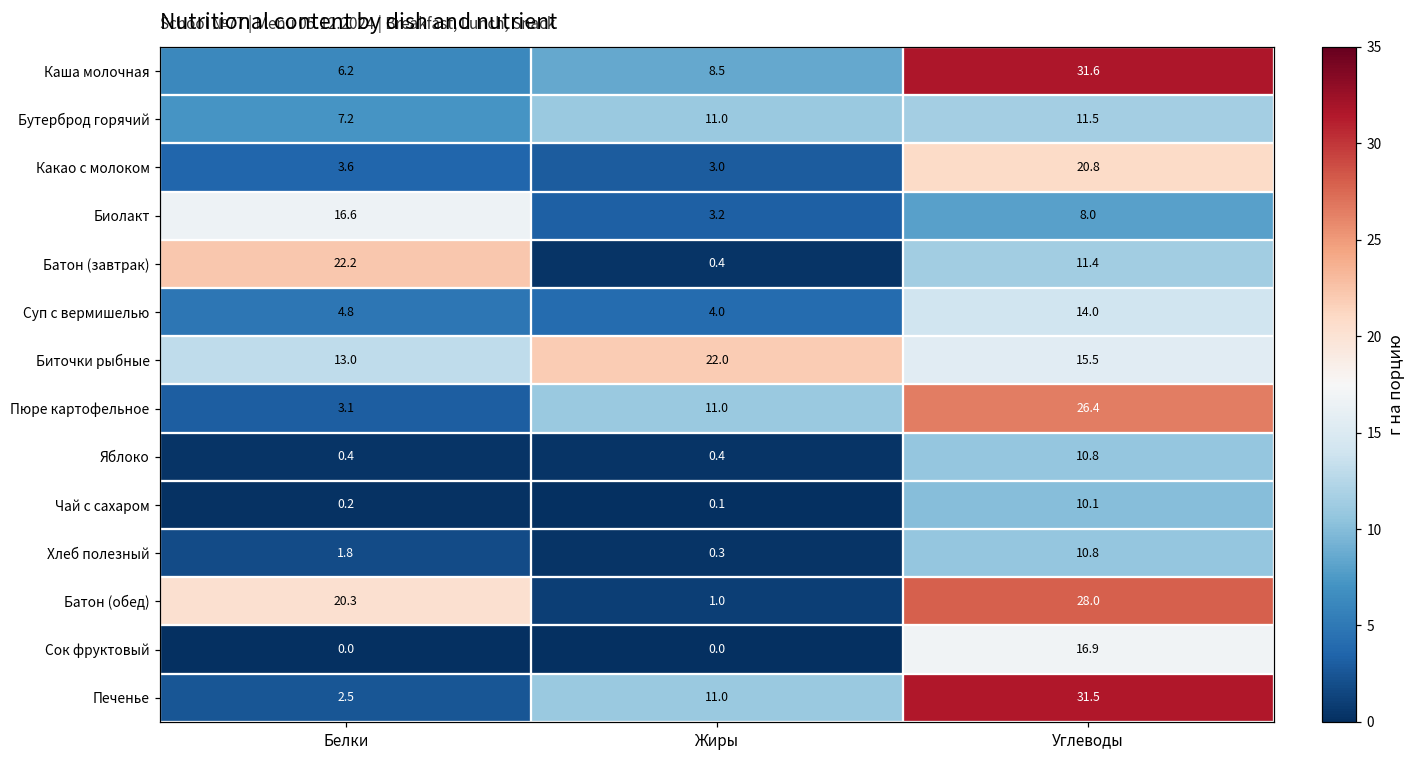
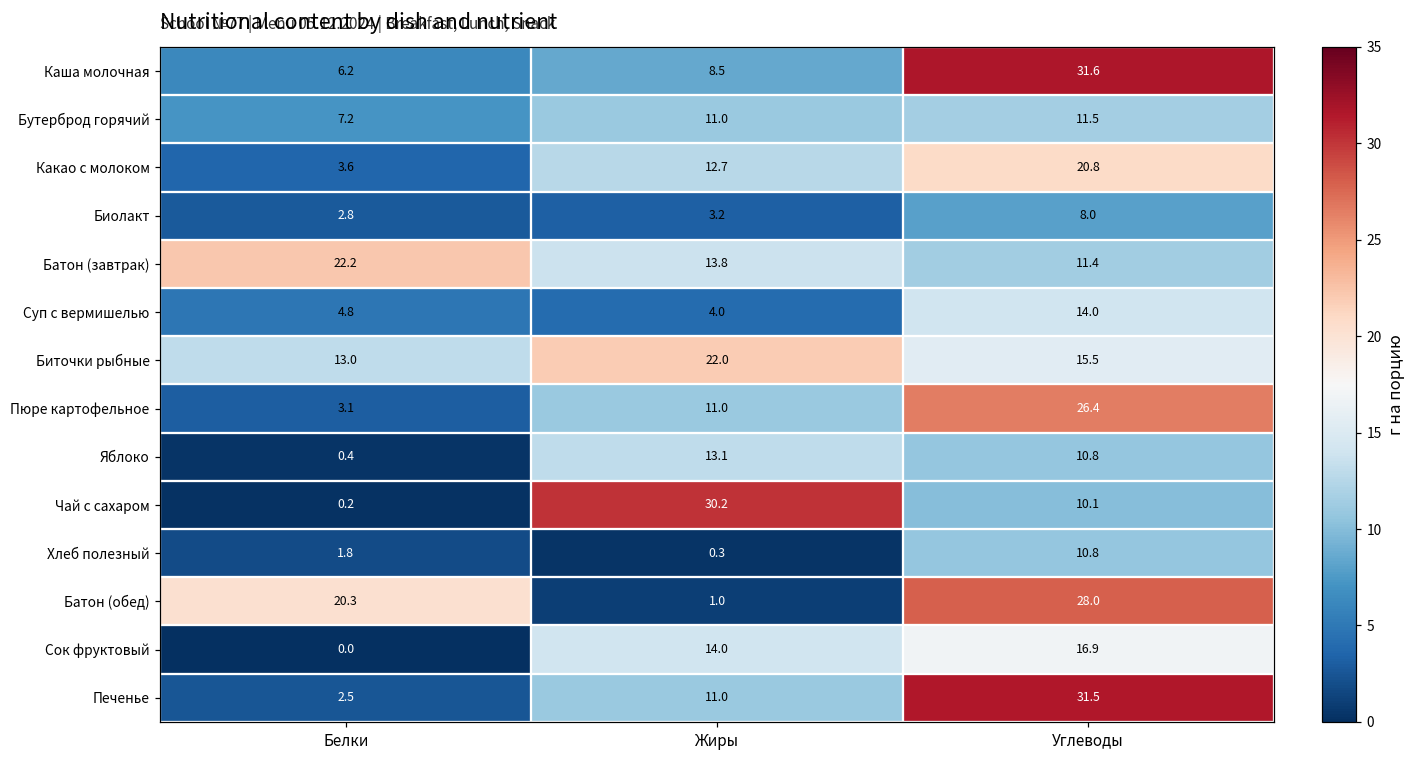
  {
    "Каша молочная": {
      "Белки": 6.2,
      "Жиры": 8.5,
      "Углеводы": 31.6
    },
    "Бутерброд горячий": {
      "Белки": 7.2,
      "Жиры": 11.0,
      "Углеводы": 11.5
    },
    "Какао с молоком": {
      "Белки": 3.6,
-     "Жиры": 3.0,
+     "Жиры": 12.7,
      "Углеводы": 20.8
    },
    "Биолакт": {
-     "Белки": 16.6,
+     "Белки": 2.8,
      "Жиры": 3.2,
      "Углеводы": 8.0
    },
    "Батон (завтрак)": {
      "Белки": 22.2,
-     "Жиры": 0.4,
+     "Жиры": 13.8,
      "Углеводы": 11.4
    },
    "Суп с вермишелью": {
      "Белки": 4.8,
      "Жиры": 4.0,
      "Углеводы": 14.0
    },
    "Биточки рыбные": {
      "Белки": 13.0,
      "Жиры": 22.0,
      "Углеводы": 15.5
    },
    "Пюре картофельное": {
      "Белки": 3.1,
      "Жиры": 11.0,
      "Углеводы": 26.4
    },
    "Яблоко": {
      "Белки": 0.4,
-     "Жиры": 0.4,
+     "Жиры": 13.1,
      "Углеводы": 10.8
    },
    "Чай с сахаром": {
      "Белки": 0.2,
-     "Жиры": 0.1,
+     "Жиры": 30.2,
      "Углеводы": 10.1
    },
    "Хлеб полезный": {
      "Белки": 1.8,
      "Жиры": 0.3,
      "Углеводы": 10.8
    },
    "Батон (обед)": {
      "Белки": 20.3,
      "Жиры": 1.0,
      "Углеводы": 28.0
    },
    "Сок фруктовый": {
      "Белки": 0.0,
-     "Жиры": 0.0,
+     "Жиры": 14.0,
      "Углеводы": 16.9
    },
    "Печенье": {
      "Белки": 2.5,
      "Жиры": 11.0,
      "Углеводы": 31.5
    }
  }
